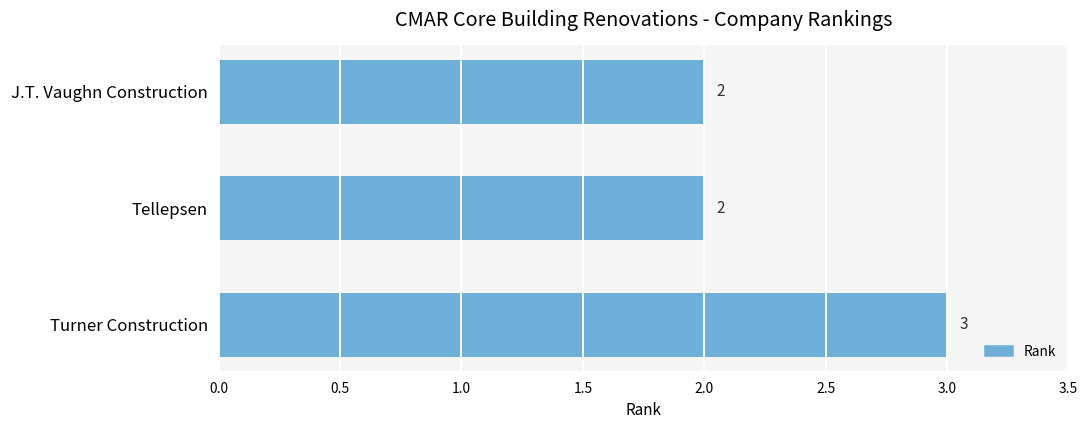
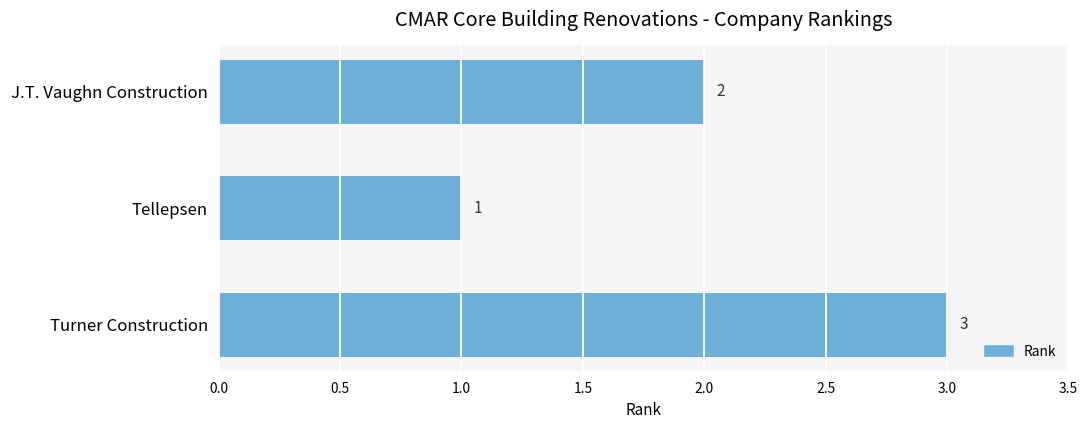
  {
    "J.T. Vaughn Construction": 2,
-   "Tellepsen": 2,
+   "Tellepsen": 1,
    "Turner Construction": 3
  }
